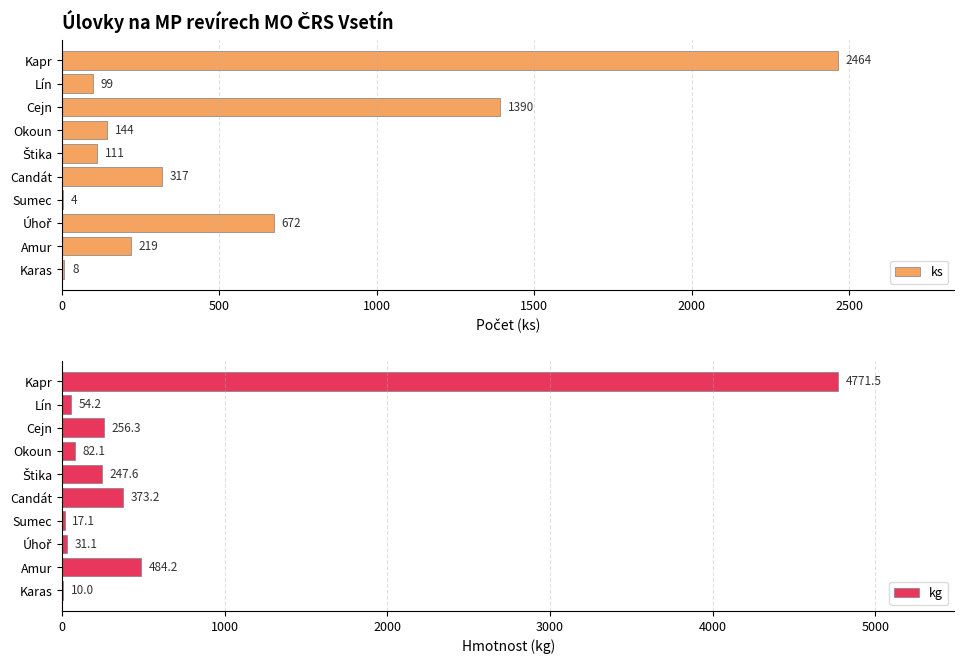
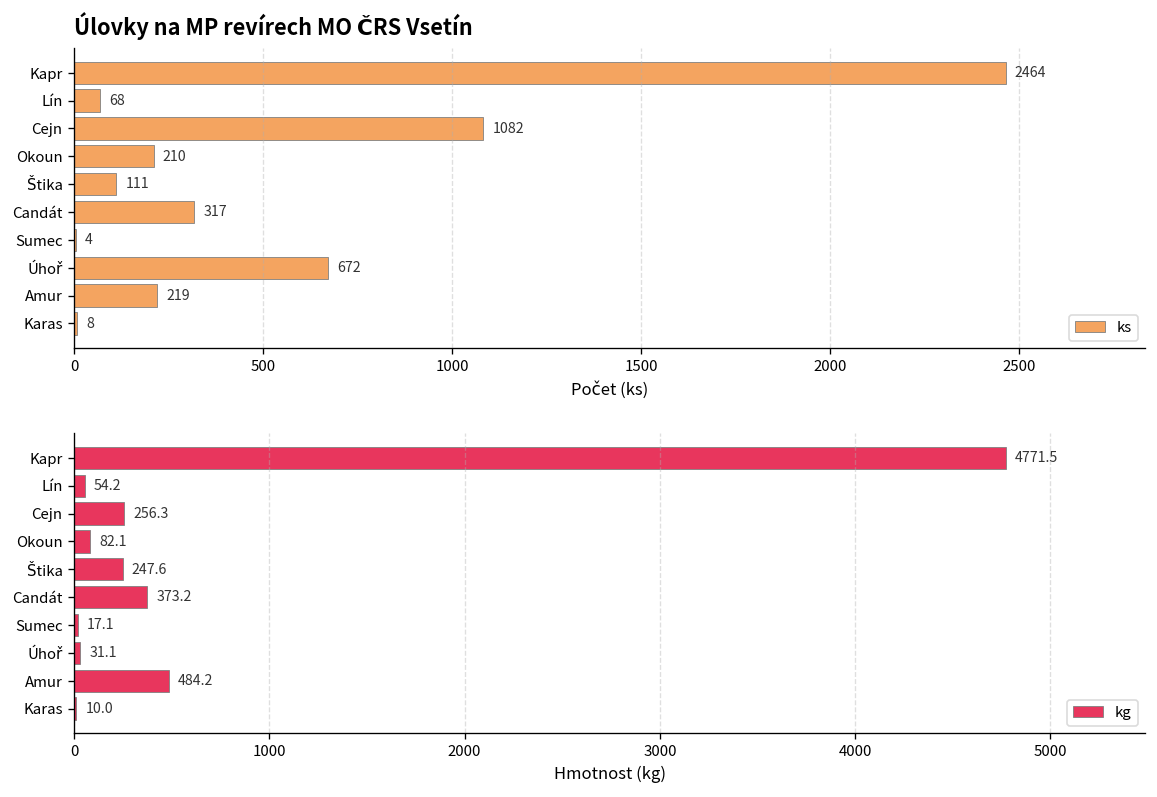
  {
    "Úlovky na MP revírech MO ČRS Vsetín": {
      "Kapr": 2464,
-     "Lín": 99,
-     "Cejn": 1390,
-     "Okoun": 144,
+     "Lín": 68,
+     "Cejn": 1082,
+     "Okoun": 210,
      "Štika": 111,
      "Candát": 317,
      "Sumec": 4,
      "Úhoř": 672,
      "Amur": 219,
      "Karas": 8
    }
  }
